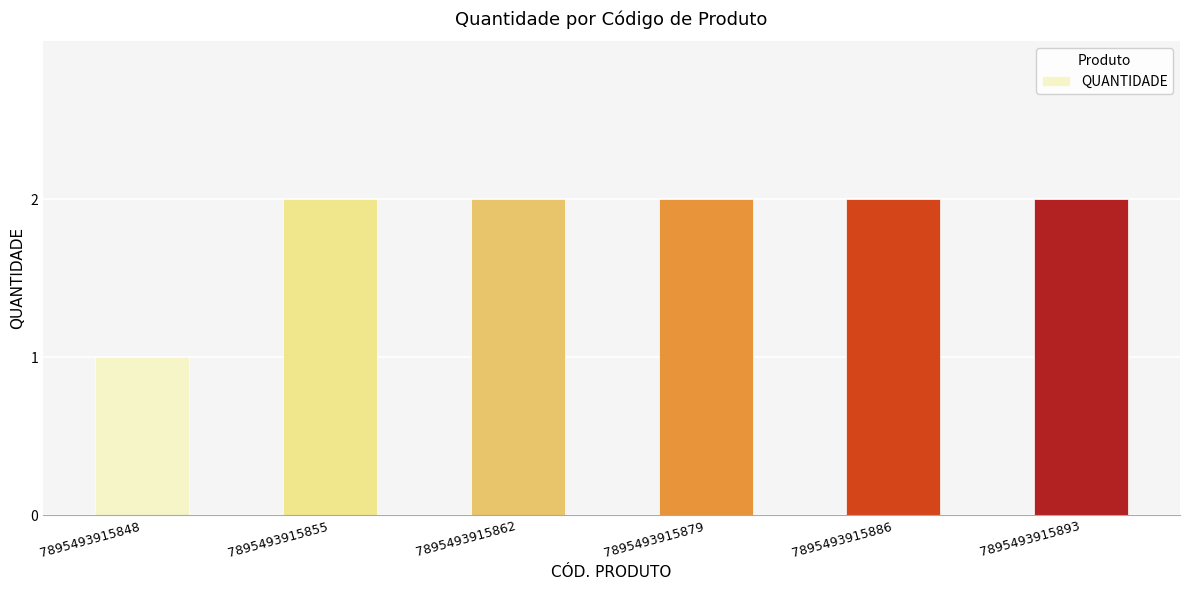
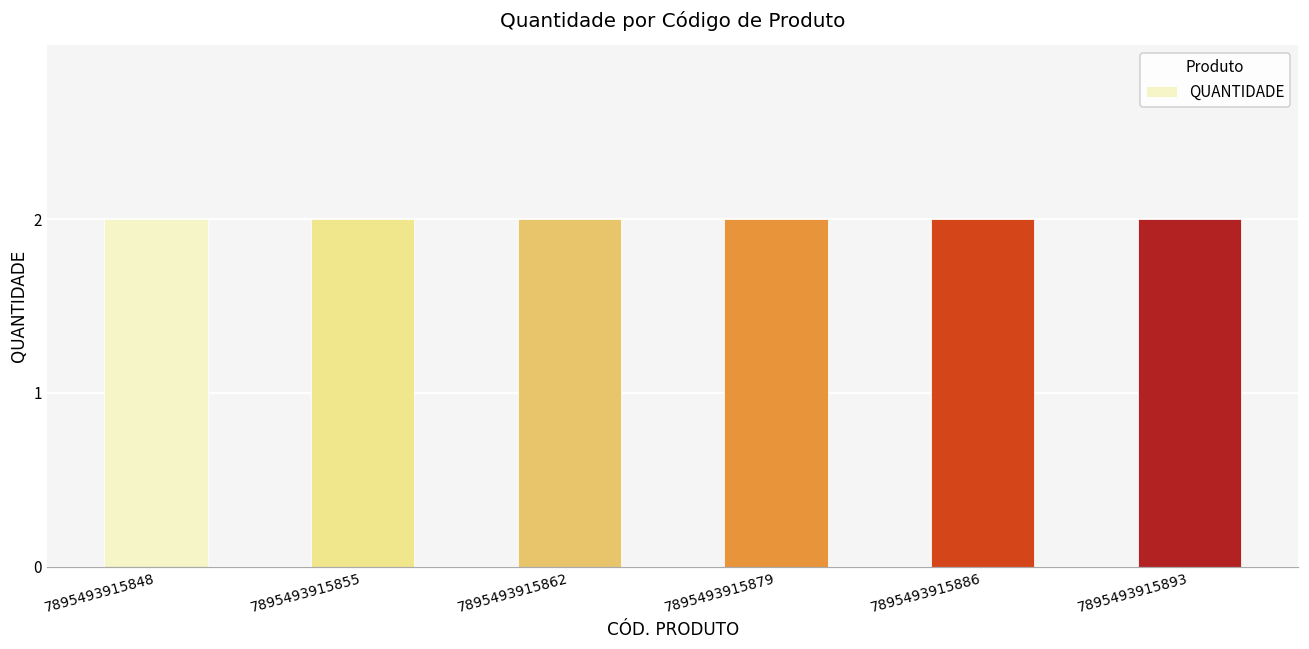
  {
-   "7895493915848": 1,
+   "7895493915848": 2,
    "7895493915855": 2,
    "7895493915862": 2,
    "7895493915879": 2,
    "7895493915886": 2,
    "7895493915893": 2
  }
